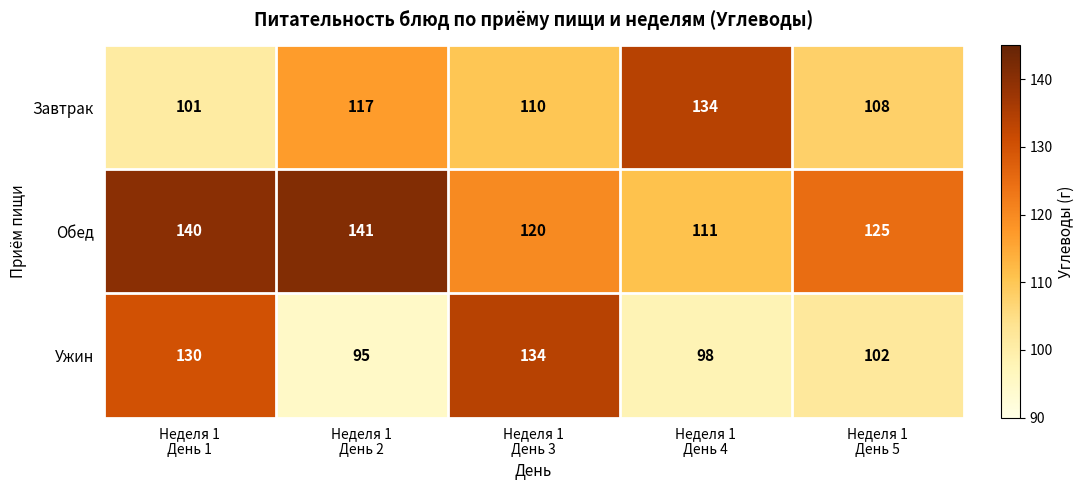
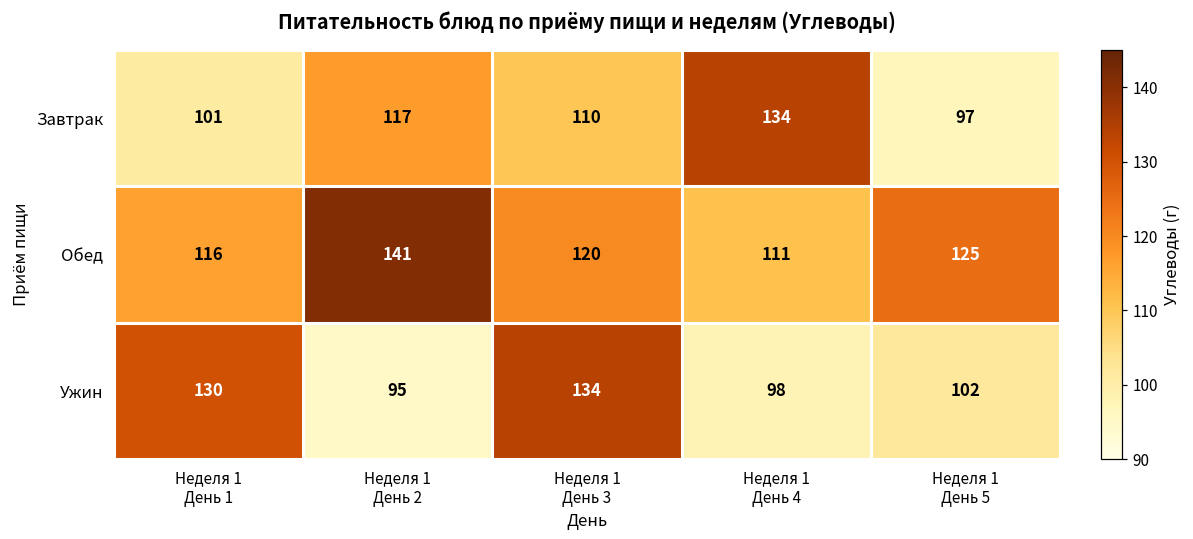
  {
    "Завтрак": {
      "Неделя 1 День 1": 101,
      "Неделя 1 День 2": 117,
      "Неделя 1 День 3": 110,
      "Неделя 1 День 4": 134,
-     "Неделя 1 День 5": 108
+     "Неделя 1 День 5": 97
    },
    "Обед": {
-     "Неделя 1 День 1": 140,
+     "Неделя 1 День 1": 116,
      "Неделя 1 День 2": 141,
      "Неделя 1 День 3": 120,
      "Неделя 1 День 4": 111,
      "Неделя 1 День 5": 125
    },
    "Ужин": {
      "Неделя 1 День 1": 130,
      "Неделя 1 День 2": 95,
      "Неделя 1 День 3": 134,
      "Неделя 1 День 4": 98,
      "Неделя 1 День 5": 102
    }
  }
